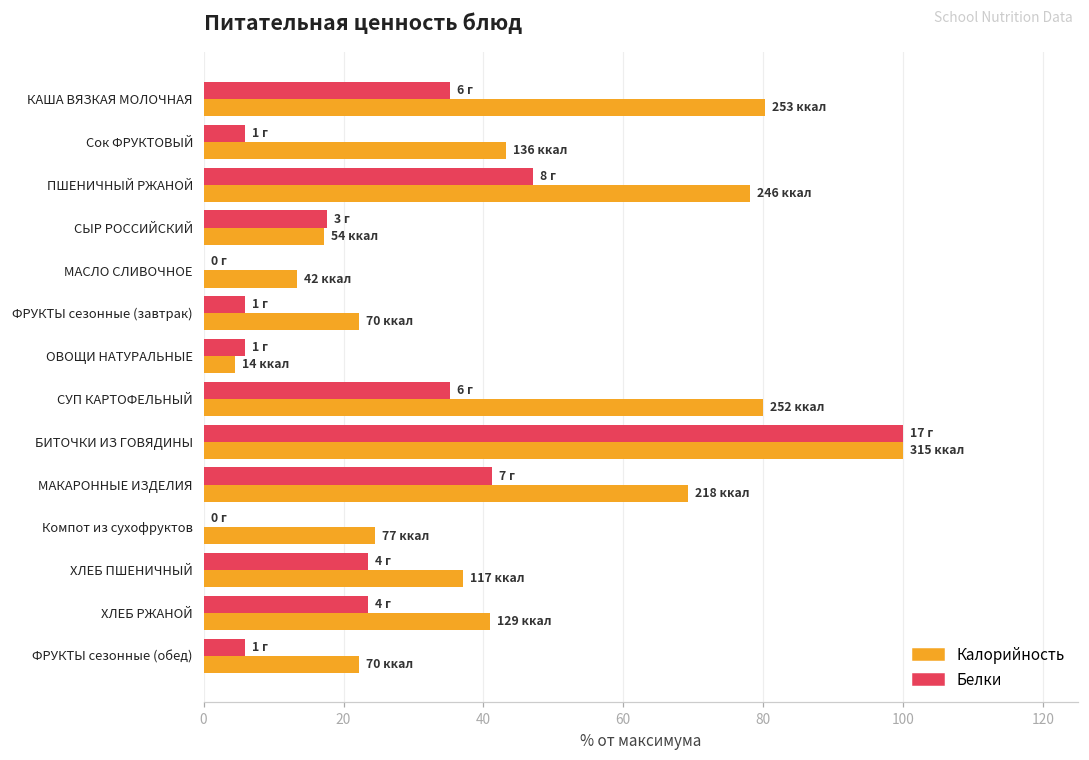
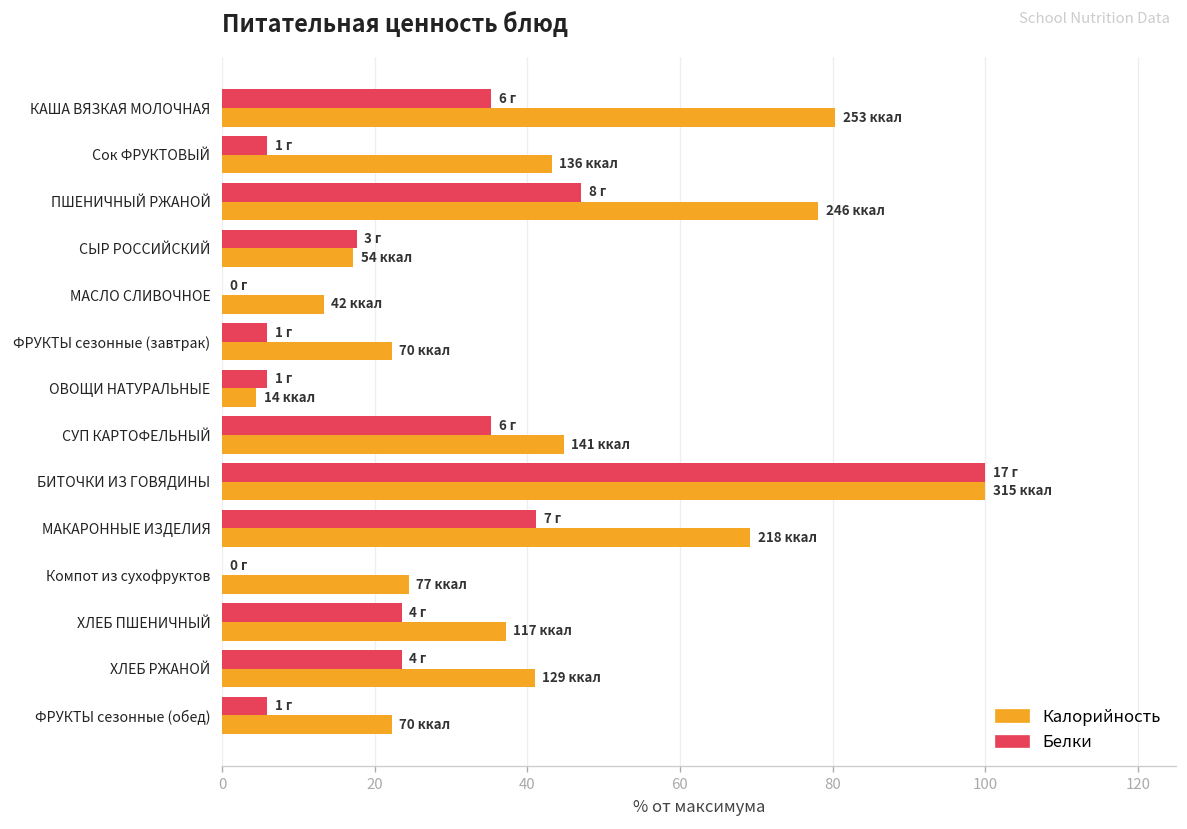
  {
    "Калорийность": {
-     "СУП КАРТОФЕЛЬНЫЙ": 252
+     "СУП КАРТОФЕЛЬНЫЙ": 141
    },
    "Белки": {
      "МАСЛО СЛИВОЧНОЕ": 0,
      "Компот из сухофруктов": 0
    }
  }
